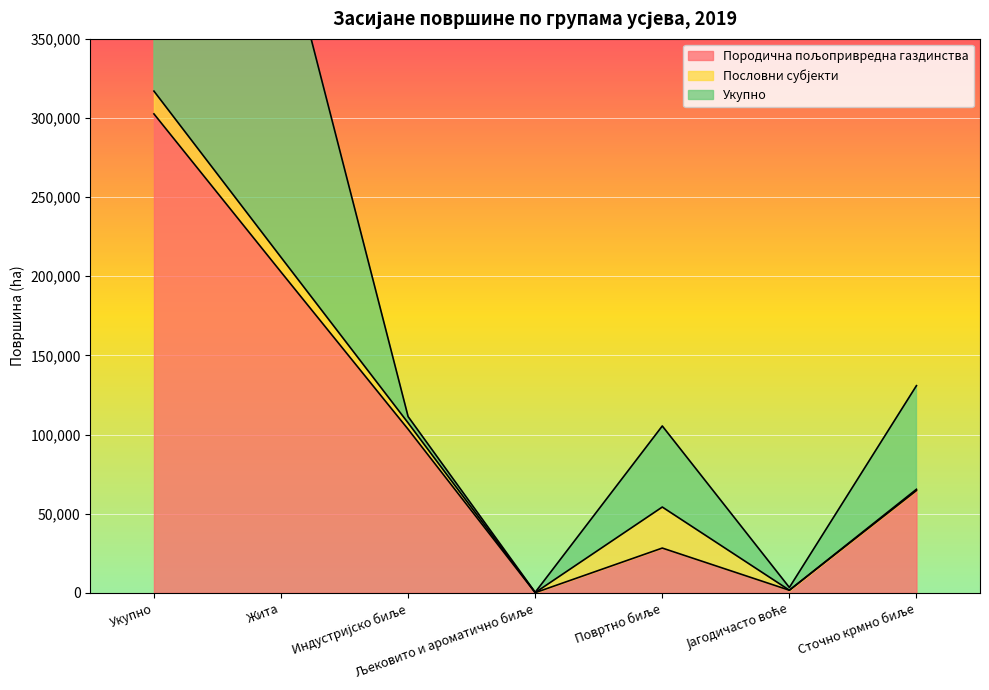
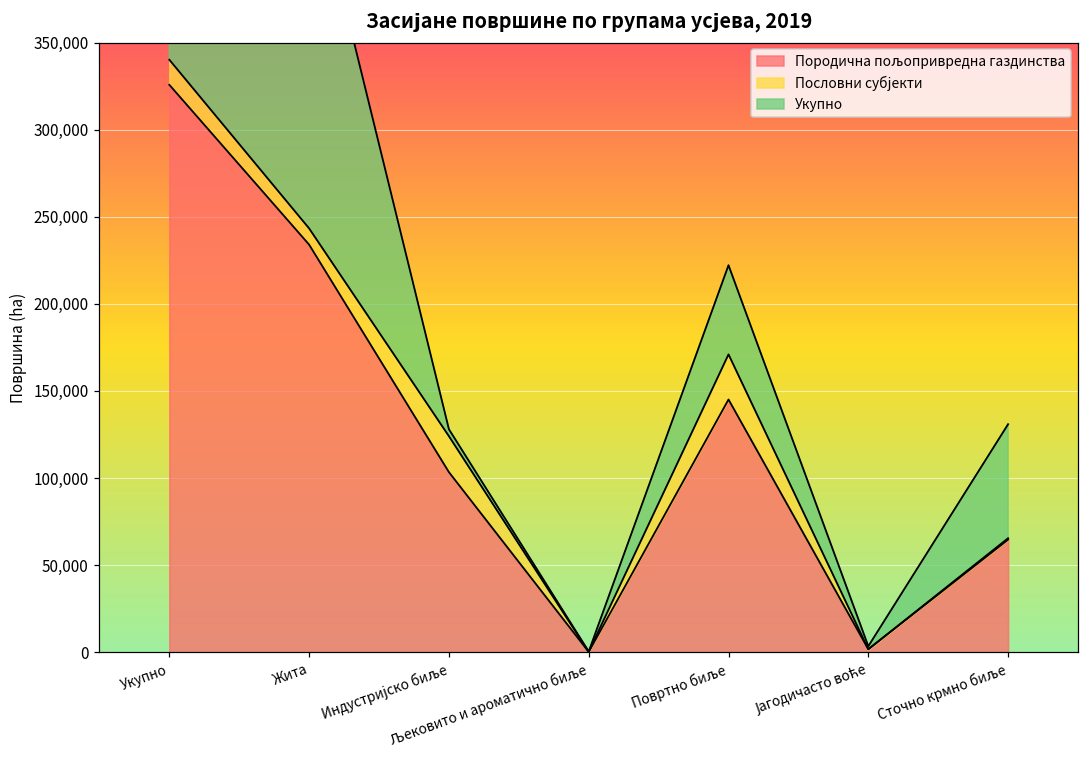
  {
    "Породична пољопривредна газдинства": {
-     "Укупно": "303,000",
-     "Жита": "203,000",
+     "Укупно": "326,000",
+     "Жита": "234,000",
      "Индустријско биље": "103,000",
-     "Повртно биље": "28,000"
+     "Повртно биље": "145,000"
    },
    "Пословни субјекти": {
      "Укупно": "14,000",
      "Жита": "9,000",
-     "Индустријско биље": "4,000",
+     "Индустријско биље": "21,000",
      "Повртно биље": "26,000"
    },
    "Укупно": {
      "Индустријско биље": "4,000",
      "Повртно биље": "51,000",
      "Јагодичасто воће": "2,000",
      "Сточно крмно биље": "65,000"
    }
  }
